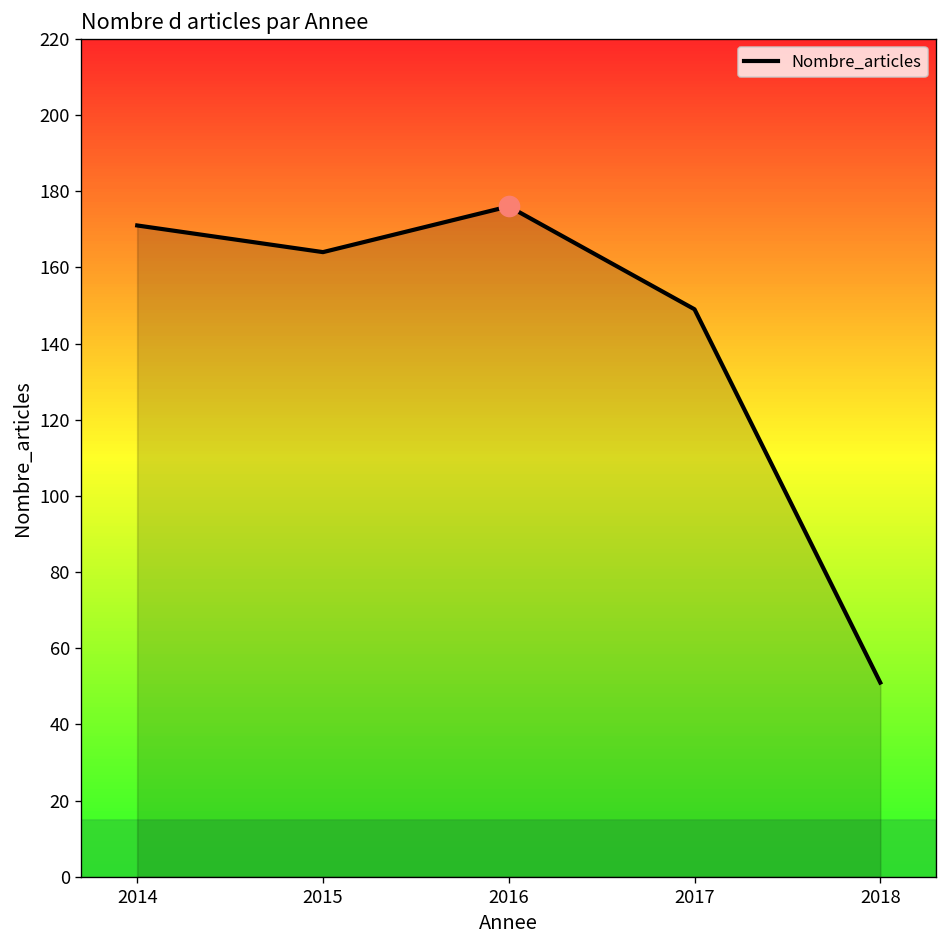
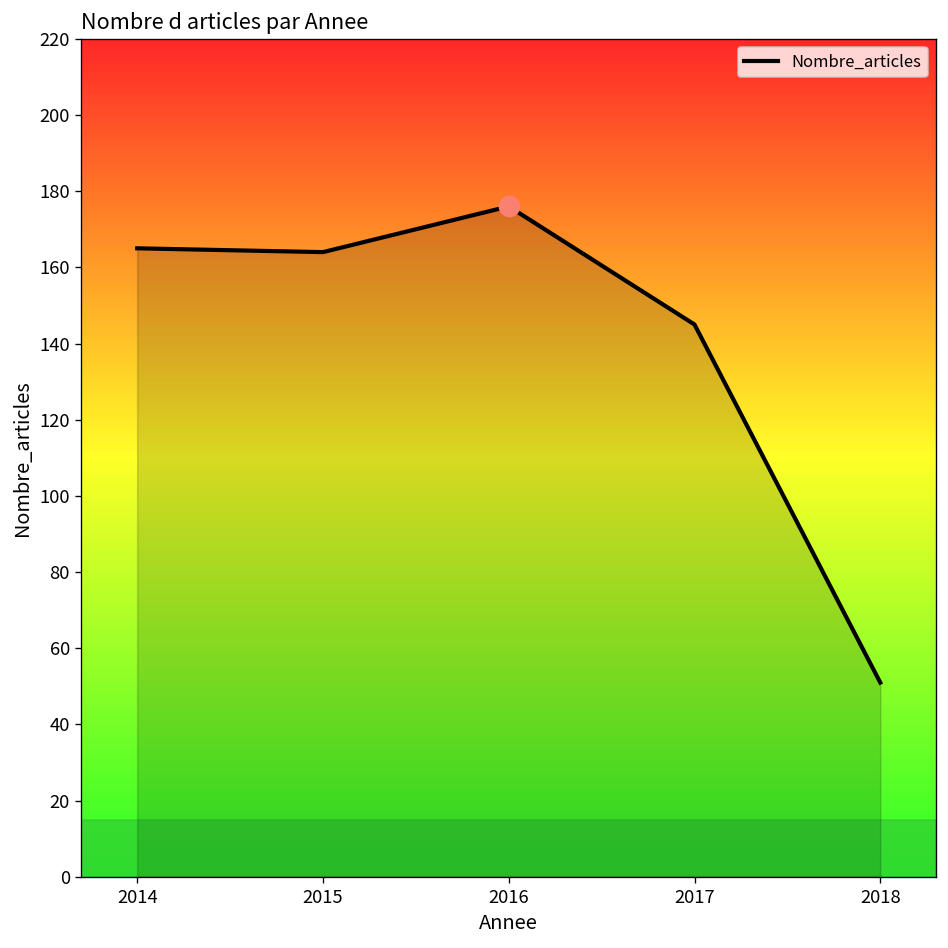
  {
    "Nombre_articles": {
-     "2014": 171,
+     "2014": 165,
      "2015": 164,
-     "2017": 149,
+     "2017": 145,
      "2018": 51
    }
  }
